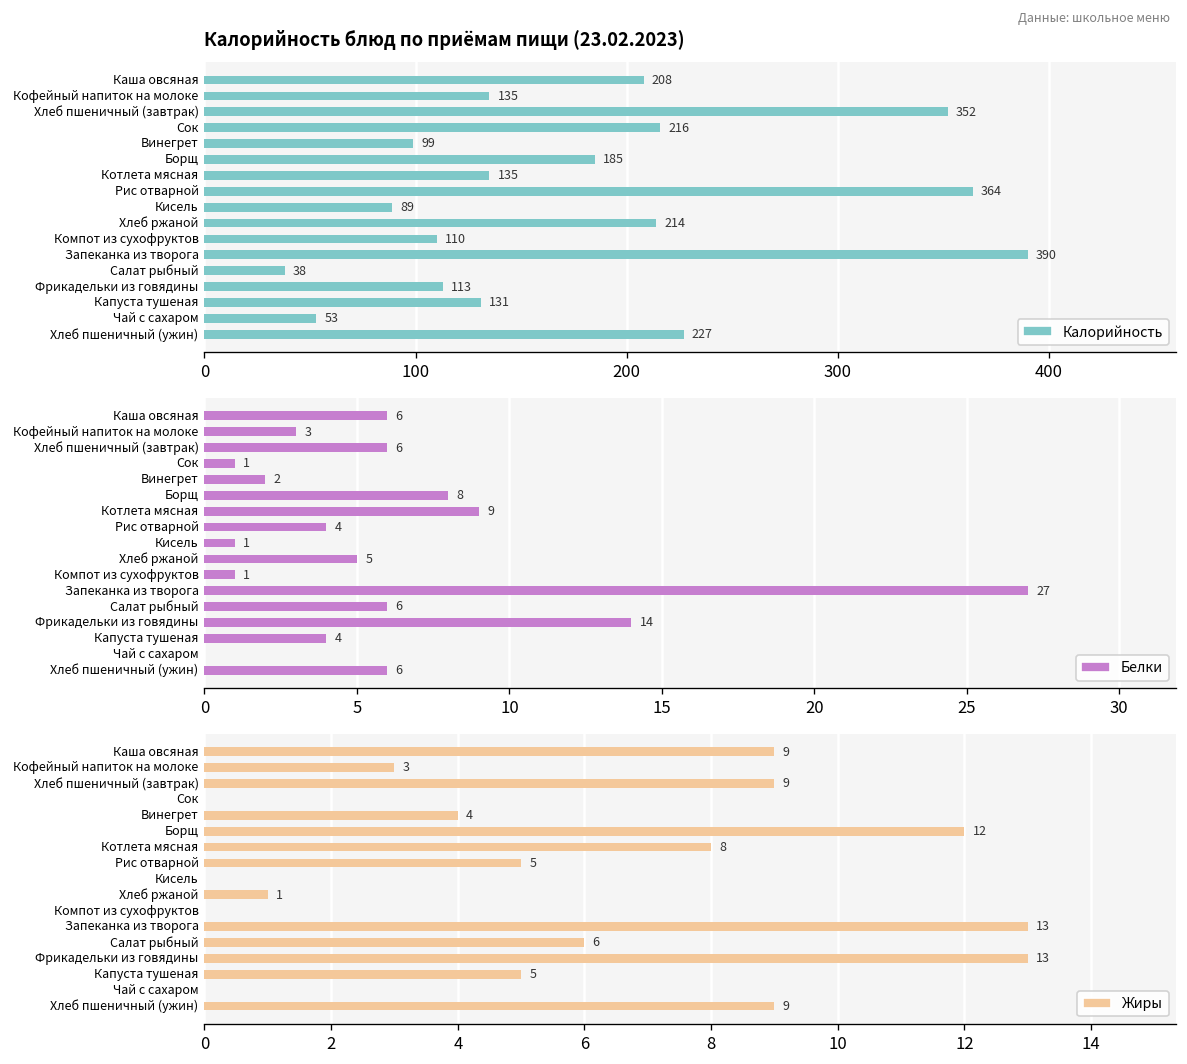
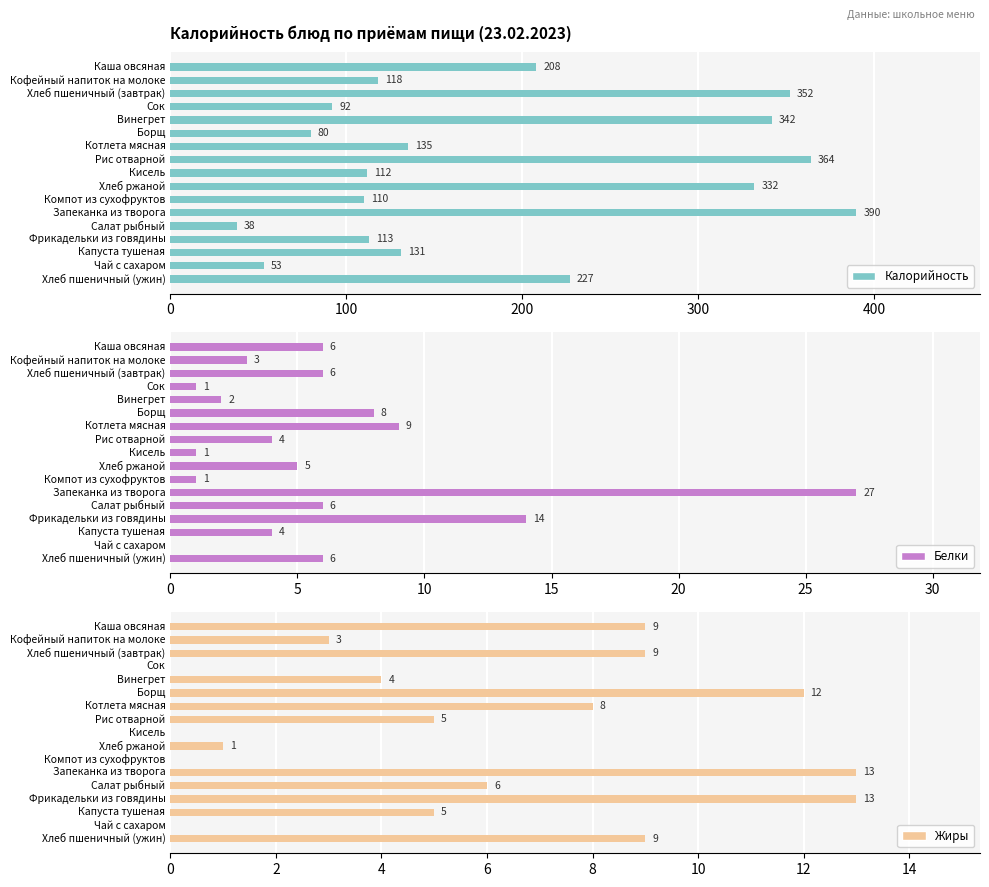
  {
    "Калорийность блюд по приёмам пищи (23.02.2023)": {
      "Каша овсяная": 208,
-     "Кофейный напиток на молоке": 135,
+     "Кофейный напиток на молоке": 118,
      "Хлеб пшеничный (завтрак)": 352,
-     "Сок": 216,
-     "Винегрет": 99,
-     "Борщ": 185,
+     "Сок": 92,
+     "Винегрет": 342,
+     "Борщ": 80,
      "Котлета мясная": 135,
      "Рис отварной": 364,
-     "Кисель": 89,
-     "Хлеб ржаной": 214,
+     "Кисель": 112,
+     "Хлеб ржаной": 332,
      "Компот из сухофруктов": 110,
      "Запеканка из творога": 390,
      "Салат рыбный": 38,
      "Фрикадельки из говядины": 113,
      "Капуста тушеная": 131,
      "Чай с сахаром": 53,
      "Хлеб пшеничный (ужин)": 227
    }
  }
